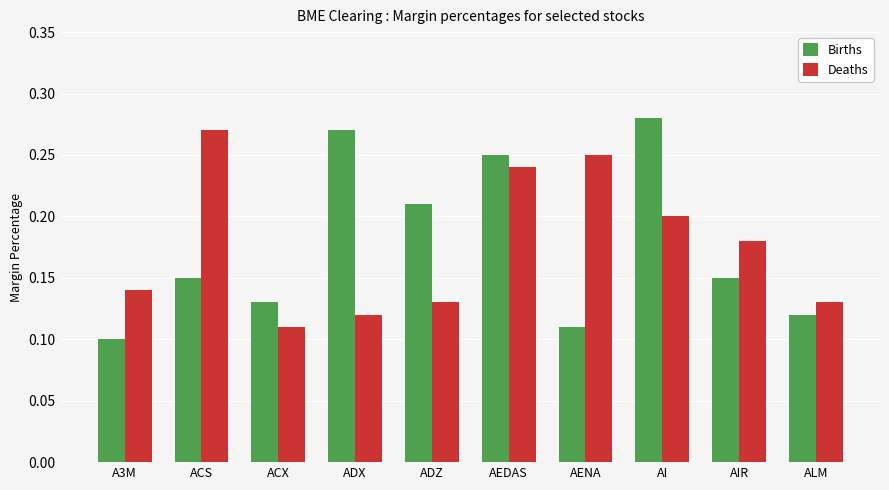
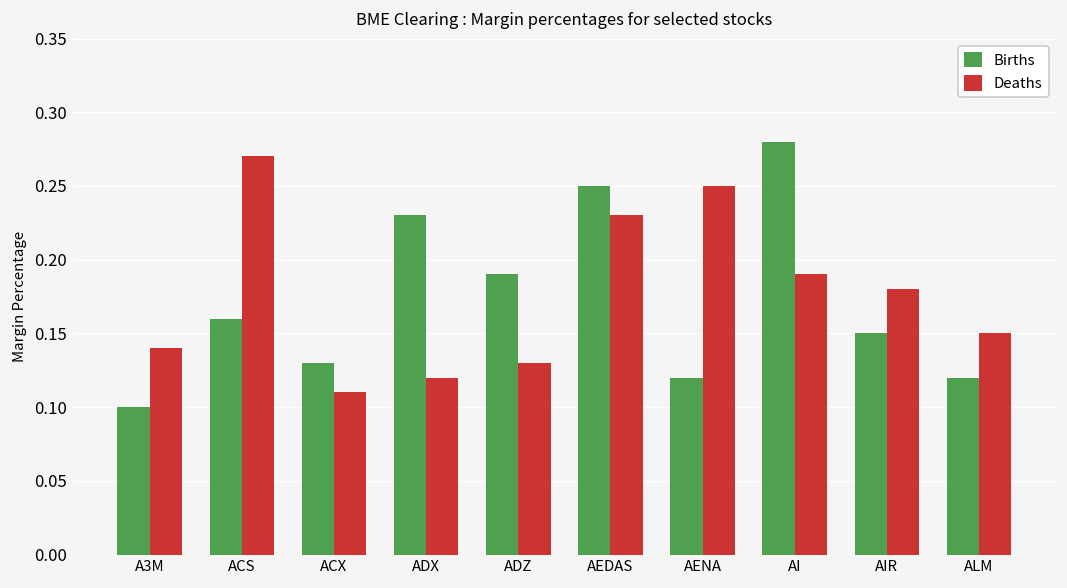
  {
    "Births": {
      "A3M": 0.10,
-     "ACS": 0.15,
+     "ACS": 0.16,
      "ACX": 0.13,
-     "ADX": 0.27,
-     "ADZ": 0.21,
+     "ADX": 0.23,
+     "ADZ": 0.19,
      "AEDAS": 0.25,
-     "AENA": 0.11,
+     "AENA": 0.12,
      "AI": 0.28,
      "AIR": 0.15,
      "ALM": 0.12
    },
    "Deaths": {
      "A3M": 0.14,
      "ACS": 0.27,
      "ACX": 0.11,
      "ADX": 0.12,
      "ADZ": 0.13,
-     "AEDAS": 0.24,
+     "AEDAS": 0.23,
      "AENA": 0.25,
-     "AI": 0.20,
+     "AI": 0.19,
      "AIR": 0.18,
-     "ALM": 0.13
+     "ALM": 0.15
    }
  }
